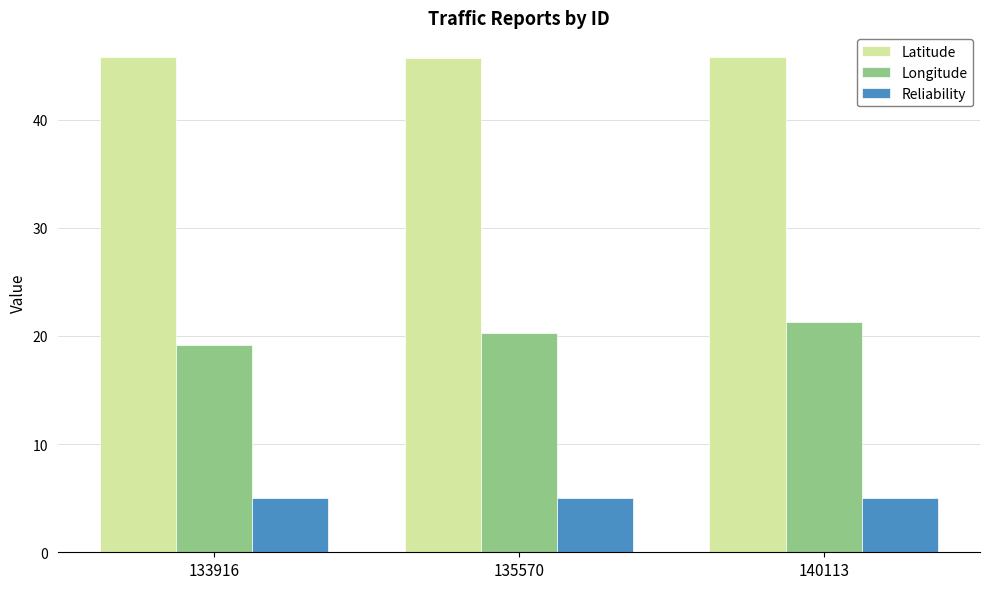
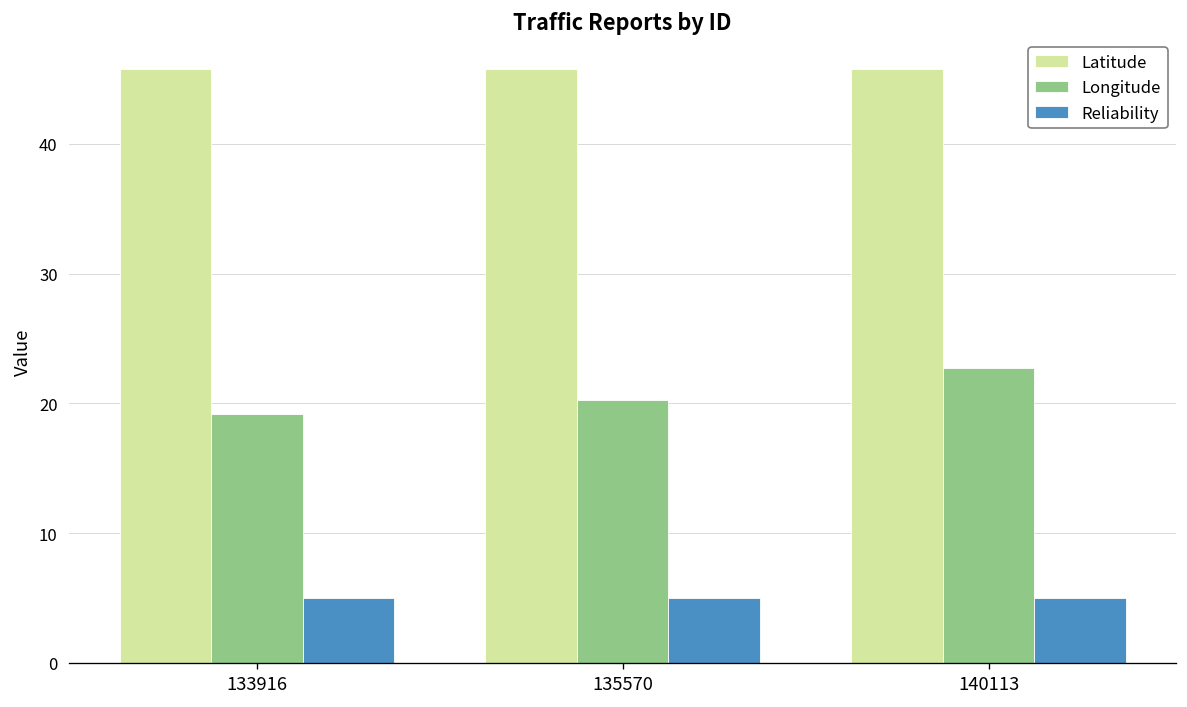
  {
    "Latitude": {
      "133916": 45.8,
      "135570": 45.7,
      "140113": 45.8
    },
    "Longitude": {
      "133916": 19.2,
      "135570": 20.2,
-     "140113": 21.3
+     "140113": 22.7
    },
    "Reliability": {
      "133916": 5.0,
      "135570": 5.0,
      "140113": 5.0
    }
  }
